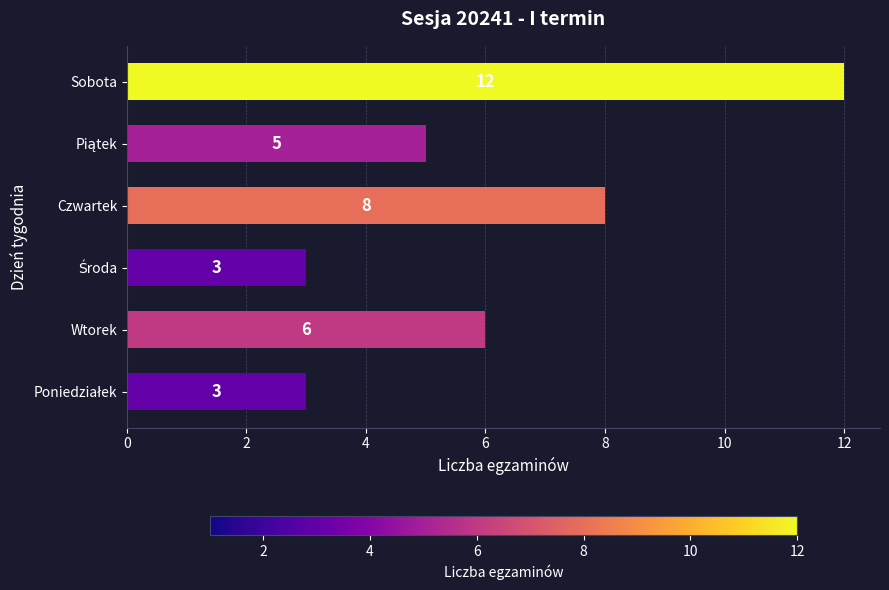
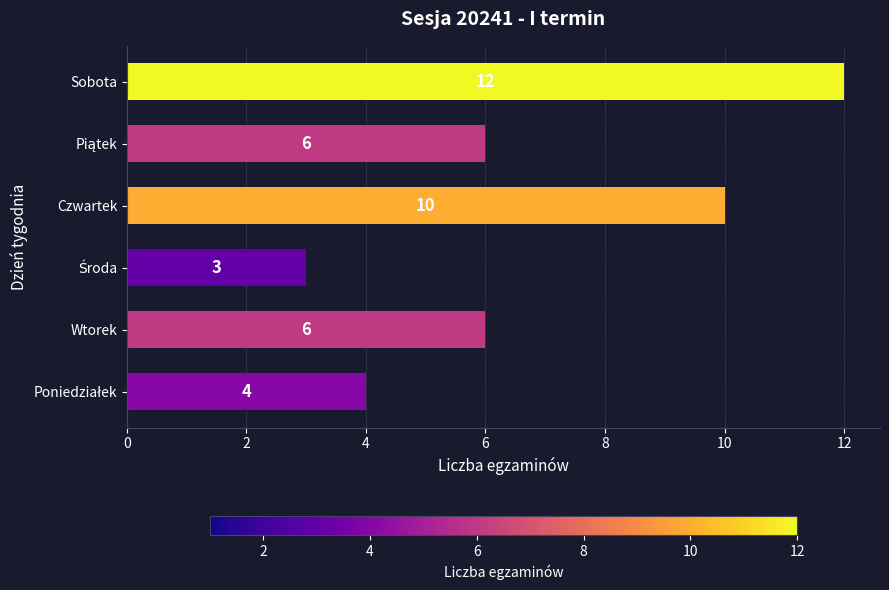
  {
    "Sobota": 12,
-   "Piątek": 5,
-   "Czwartek": 8,
+   "Piątek": 6,
+   "Czwartek": 10,
    "Środa": 3,
    "Wtorek": 6,
-   "Poniedziałek": 3
+   "Poniedziałek": 4
  }
